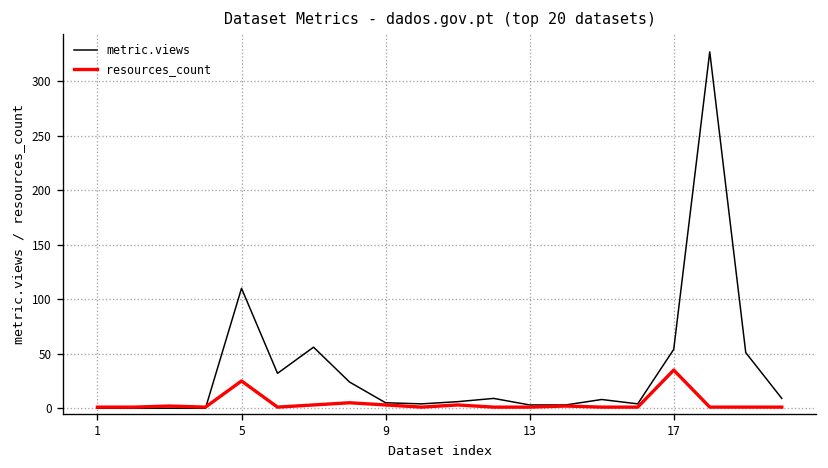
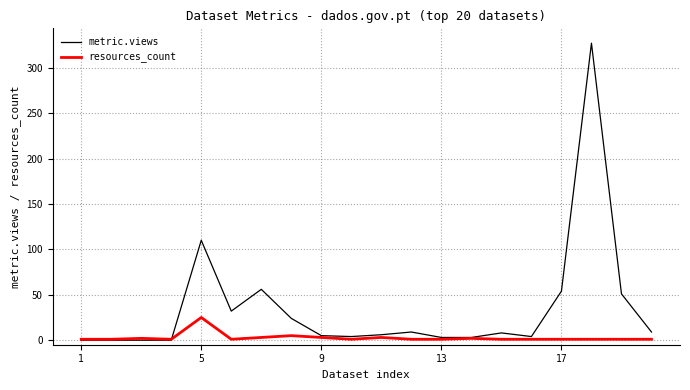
  {
    "metric.views": {
      "5": 110,
      "17": 50
    },
    "resources_count": {
      "5": 30,
-     "17": 40
+     "17": 0
    }
  }
